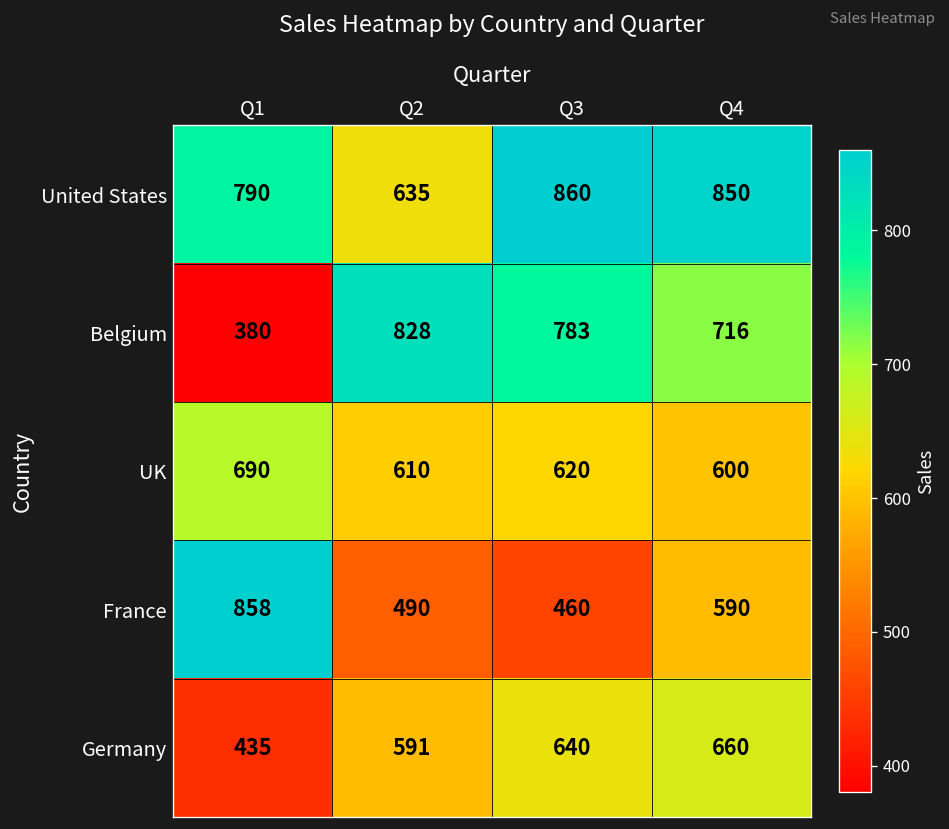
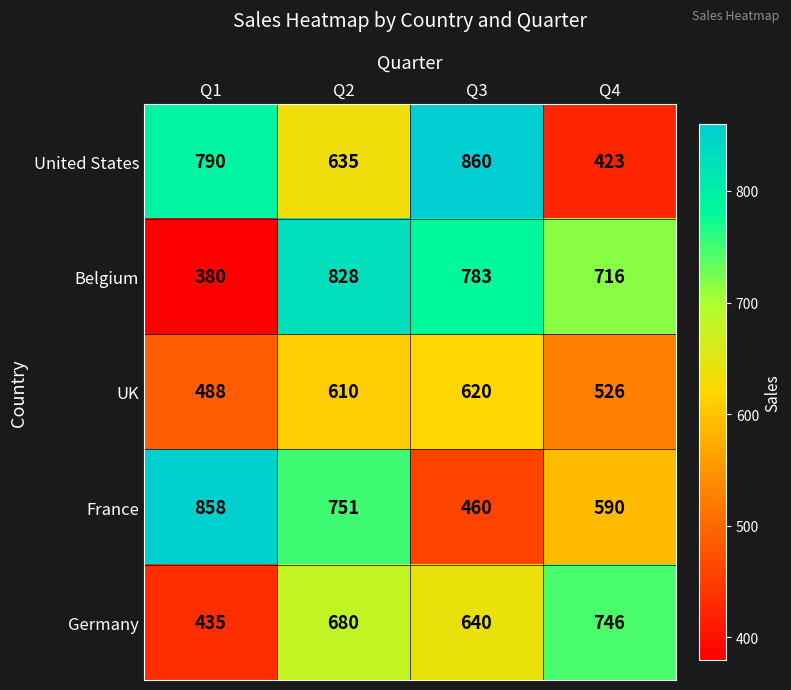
  {
    "United States": {
      "Q1": 790,
      "Q2": 635,
      "Q3": 860,
-     "Q4": 850
+     "Q4": 423
    },
    "Belgium": {
      "Q1": 380,
      "Q2": 828,
      "Q3": 783,
      "Q4": 716
    },
    "UK": {
-     "Q1": 690,
+     "Q1": 488,
      "Q2": 610,
      "Q3": 620,
-     "Q4": 600
+     "Q4": 526
    },
    "France": {
      "Q1": 858,
-     "Q2": 490,
+     "Q2": 751,
      "Q3": 460,
      "Q4": 590
    },
    "Germany": {
      "Q1": 435,
-     "Q2": 591,
+     "Q2": 680,
      "Q3": 640,
-     "Q4": 660
+     "Q4": 746
    }
  }
